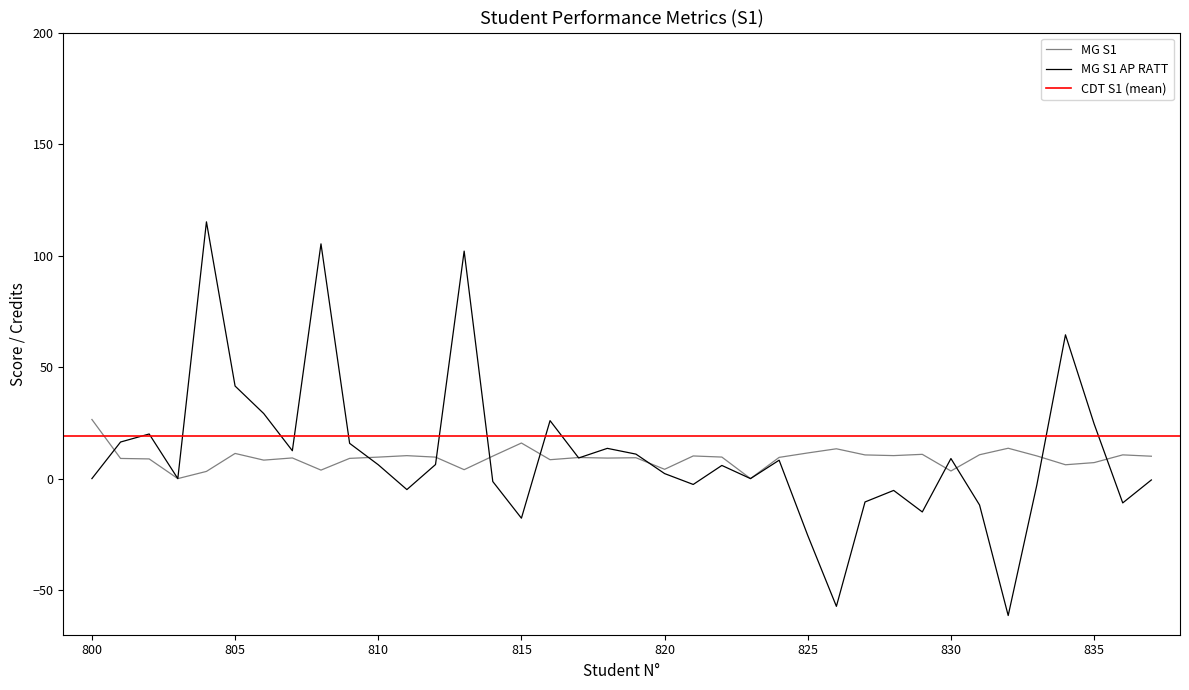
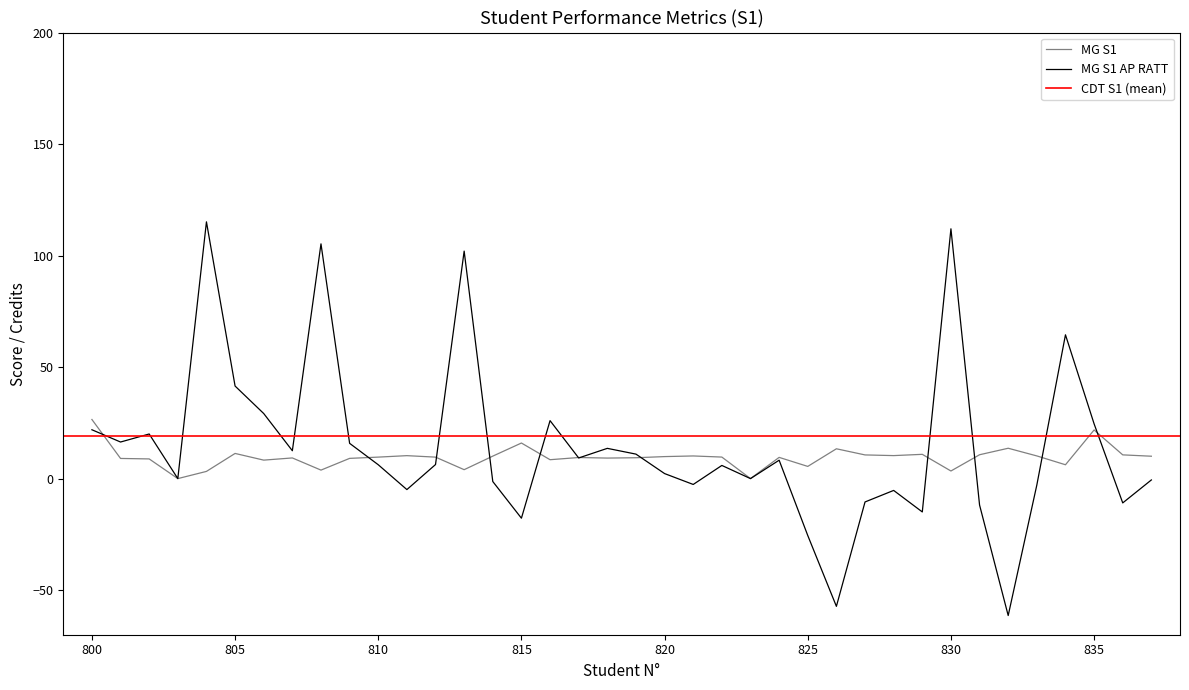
  {
    "MG S1": {
      "800": 27,
      "805": 11,
      "810": 10,
      "815": 16,
-     "820": 4,
-     "825": 12,
+     "820": 10,
+     "825": 5,
      "830": 3,
-     "835": 7
+     "835": 22
    },
    "MG S1 AP RATT": {
-     "800": 0,
+     "800": 22,
      "805": 42,
      "810": 6,
      "815": -18,
      "820": 2,
      "825": -26,
-     "830": 9,
+     "830": 112,
      "835": 25
    }
  }
